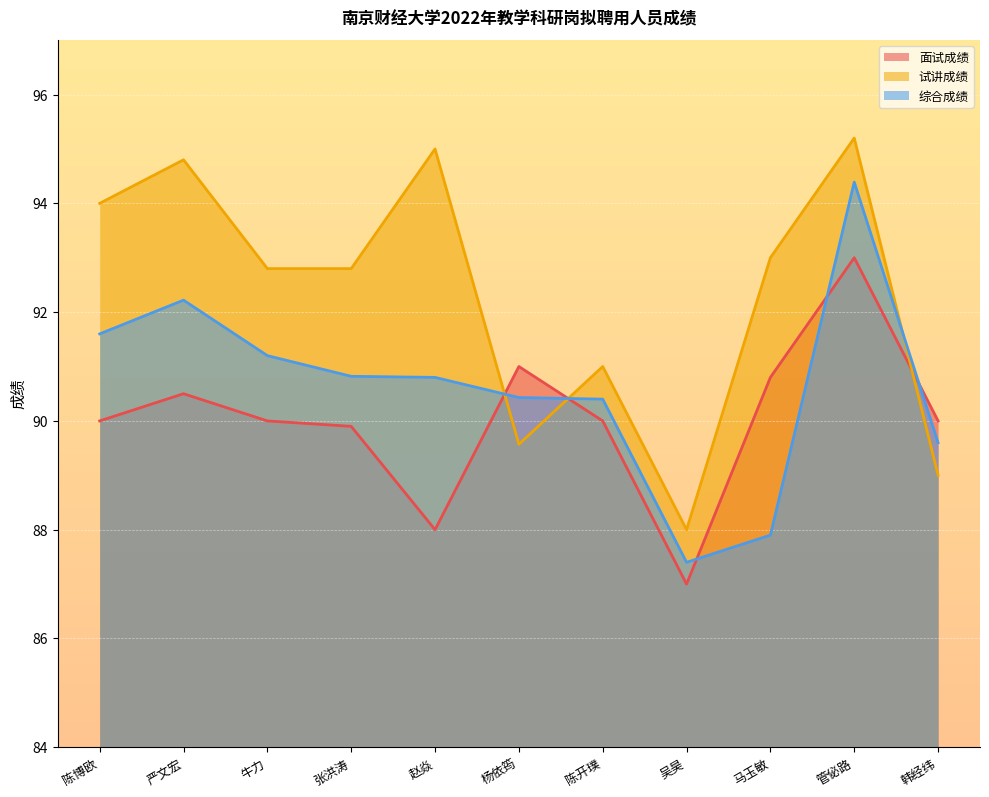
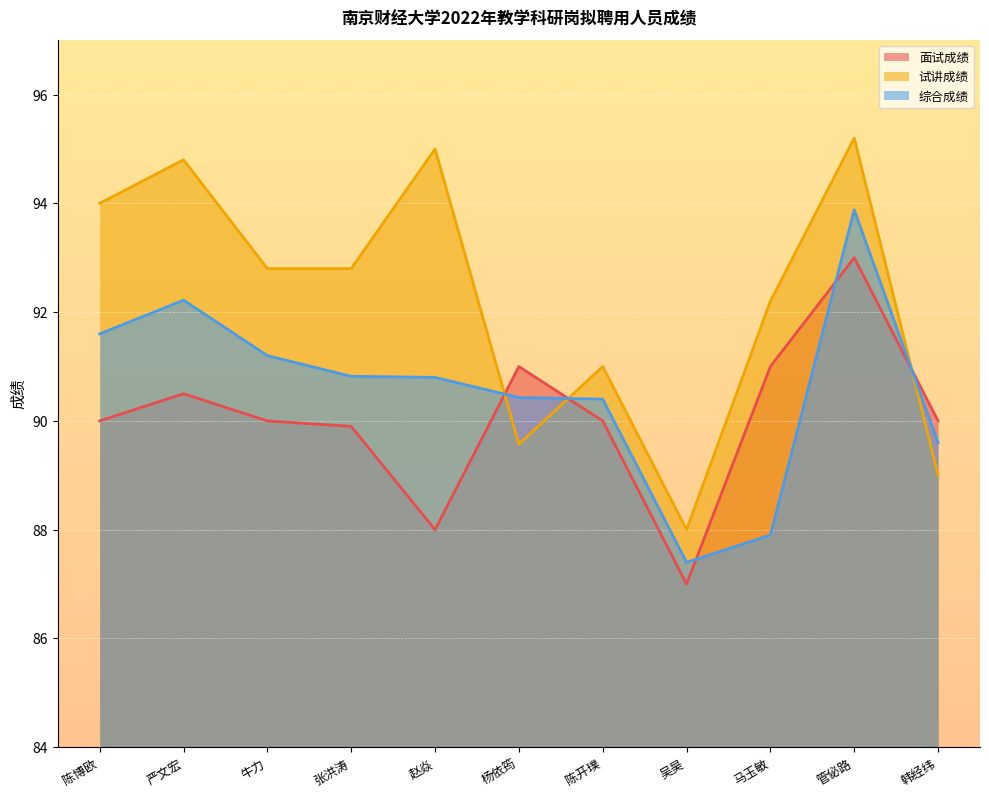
  {
    "面试成绩": {
      "陈博欧": 90.0,
      "严文宏": 90.5,
      "牛力": 90.0,
      "张洪涛": 89.9,
      "赵焱": 88.0,
      "杨依筠": 91.0,
      "陈开璞": 90.0,
      "吴昊": 87.0,
-     "马玉敏": 90.8,
+     "马玉敏": 91.0,
      "管佖路": 93.0,
      "韩经纬": 90.0
    },
    "试讲成绩": {
      "陈博欧": 94.0,
      "严文宏": 94.8,
      "牛力": 92.8,
      "张洪涛": 92.8,
      "赵焱": 95.0,
      "杨依筠": 89.6,
      "陈开璞": 91.0,
      "吴昊": 88.0,
-     "马玉敏": 93.0,
+     "马玉敏": 92.2,
      "管佖路": 95.2,
      "韩经纬": 89.0
    },
    "综合成绩": {
      "陈博欧": 91.6,
      "严文宏": 92.2,
      "牛力": 91.2,
      "张洪涛": 90.8,
      "赵焱": 90.8,
      "杨依筠": 90.4,
      "陈开璞": 90.4,
      "吴昊": 87.4,
      "马玉敏": 87.9,
-     "管佖路": 94.4,
+     "管佖路": 93.9,
      "韩经纬": 89.6
    }
  }
